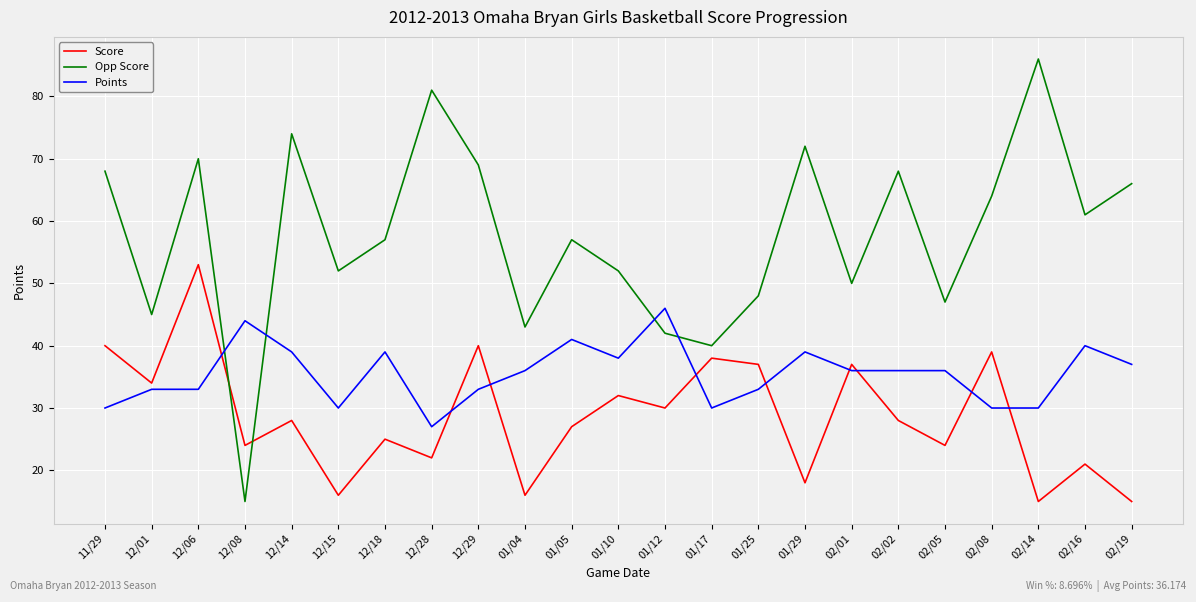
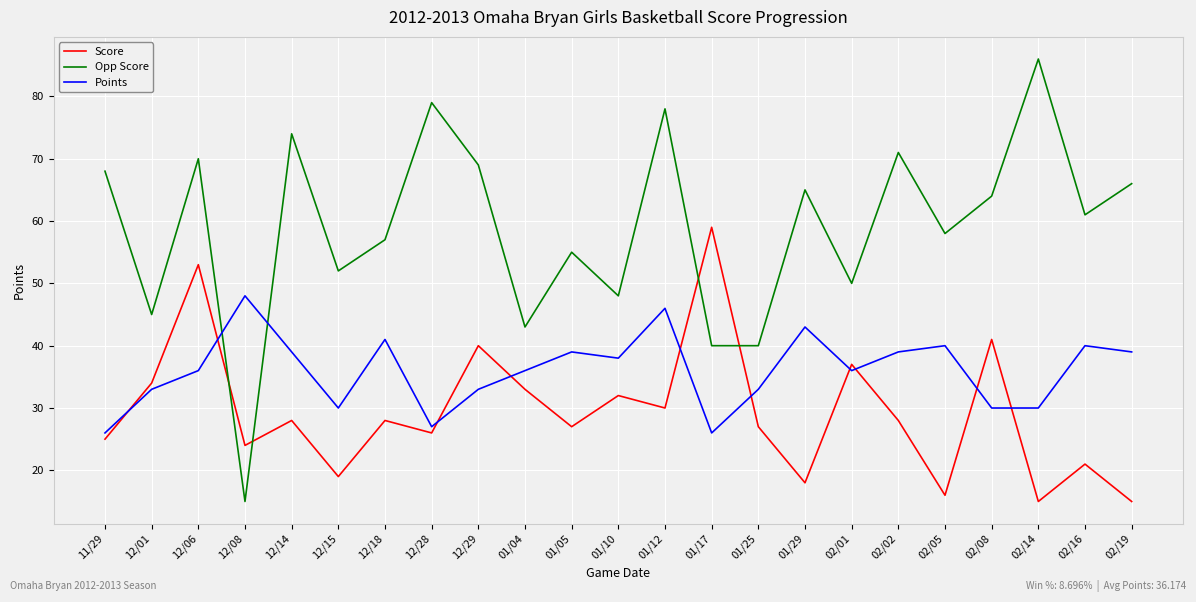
  {
    "Score": {
-     "11/29": 40,
+     "11/29": 25,
      "12/01": 34,
      "12/06": 53,
      "12/08": 24,
      "12/14": 28,
-     "12/15": 16,
-     "12/18": 25,
-     "12/28": 22,
+     "12/15": 19,
+     "12/18": 28,
+     "12/28": 26,
      "12/29": 40,
-     "01/04": 16,
+     "01/04": 33,
      "01/05": 27,
      "01/10": 32,
      "01/12": 30,
-     "01/17": 38,
-     "01/25": 37,
+     "01/17": 59,
+     "01/25": 27,
      "01/29": 18,
      "02/01": 37,
      "02/02": 28,
-     "02/05": 24,
-     "02/08": 39,
+     "02/05": 16,
+     "02/08": 41,
      "02/14": 15,
      "02/16": 21,
      "02/19": 15
    },
    "Opp Score": {
      "11/29": 68,
      "12/01": 45,
      "12/06": 70,
      "12/08": 15,
      "12/14": 74,
      "12/15": 52,
      "12/18": 57,
-     "12/28": 81,
+     "12/28": 79,
      "12/29": 69,
      "01/04": 43,
-     "01/05": 57,
-     "01/10": 52,
-     "01/12": 42,
+     "01/05": 55,
+     "01/10": 48,
+     "01/12": 78,
      "01/17": 40,
-     "01/25": 48,
-     "01/29": 72,
+     "01/25": 40,
+     "01/29": 65,
      "02/01": 50,
-     "02/02": 68,
-     "02/05": 47,
+     "02/02": 71,
+     "02/05": 58,
      "02/08": 64,
      "02/14": 86,
      "02/16": 61,
      "02/19": 66
    },
    "Points": {
-     "11/29": 30,
+     "11/29": 26,
      "12/01": 33,
-     "12/06": 33,
-     "12/08": 44,
+     "12/06": 36,
+     "12/08": 48,
      "12/14": 39,
      "12/15": 30,
-     "12/18": 39,
+     "12/18": 41,
      "12/28": 27,
      "12/29": 33,
      "01/04": 36,
-     "01/05": 41,
+     "01/05": 39,
      "01/10": 38,
      "01/12": 46,
-     "01/17": 30,
+     "01/17": 26,
      "01/25": 33,
-     "01/29": 39,
+     "01/29": 43,
      "02/01": 36,
-     "02/02": 36,
-     "02/05": 36,
+     "02/02": 39,
+     "02/05": 40,
      "02/08": 30,
      "02/14": 30,
      "02/16": 40,
-     "02/19": 37
+     "02/19": 39
    }
  }
